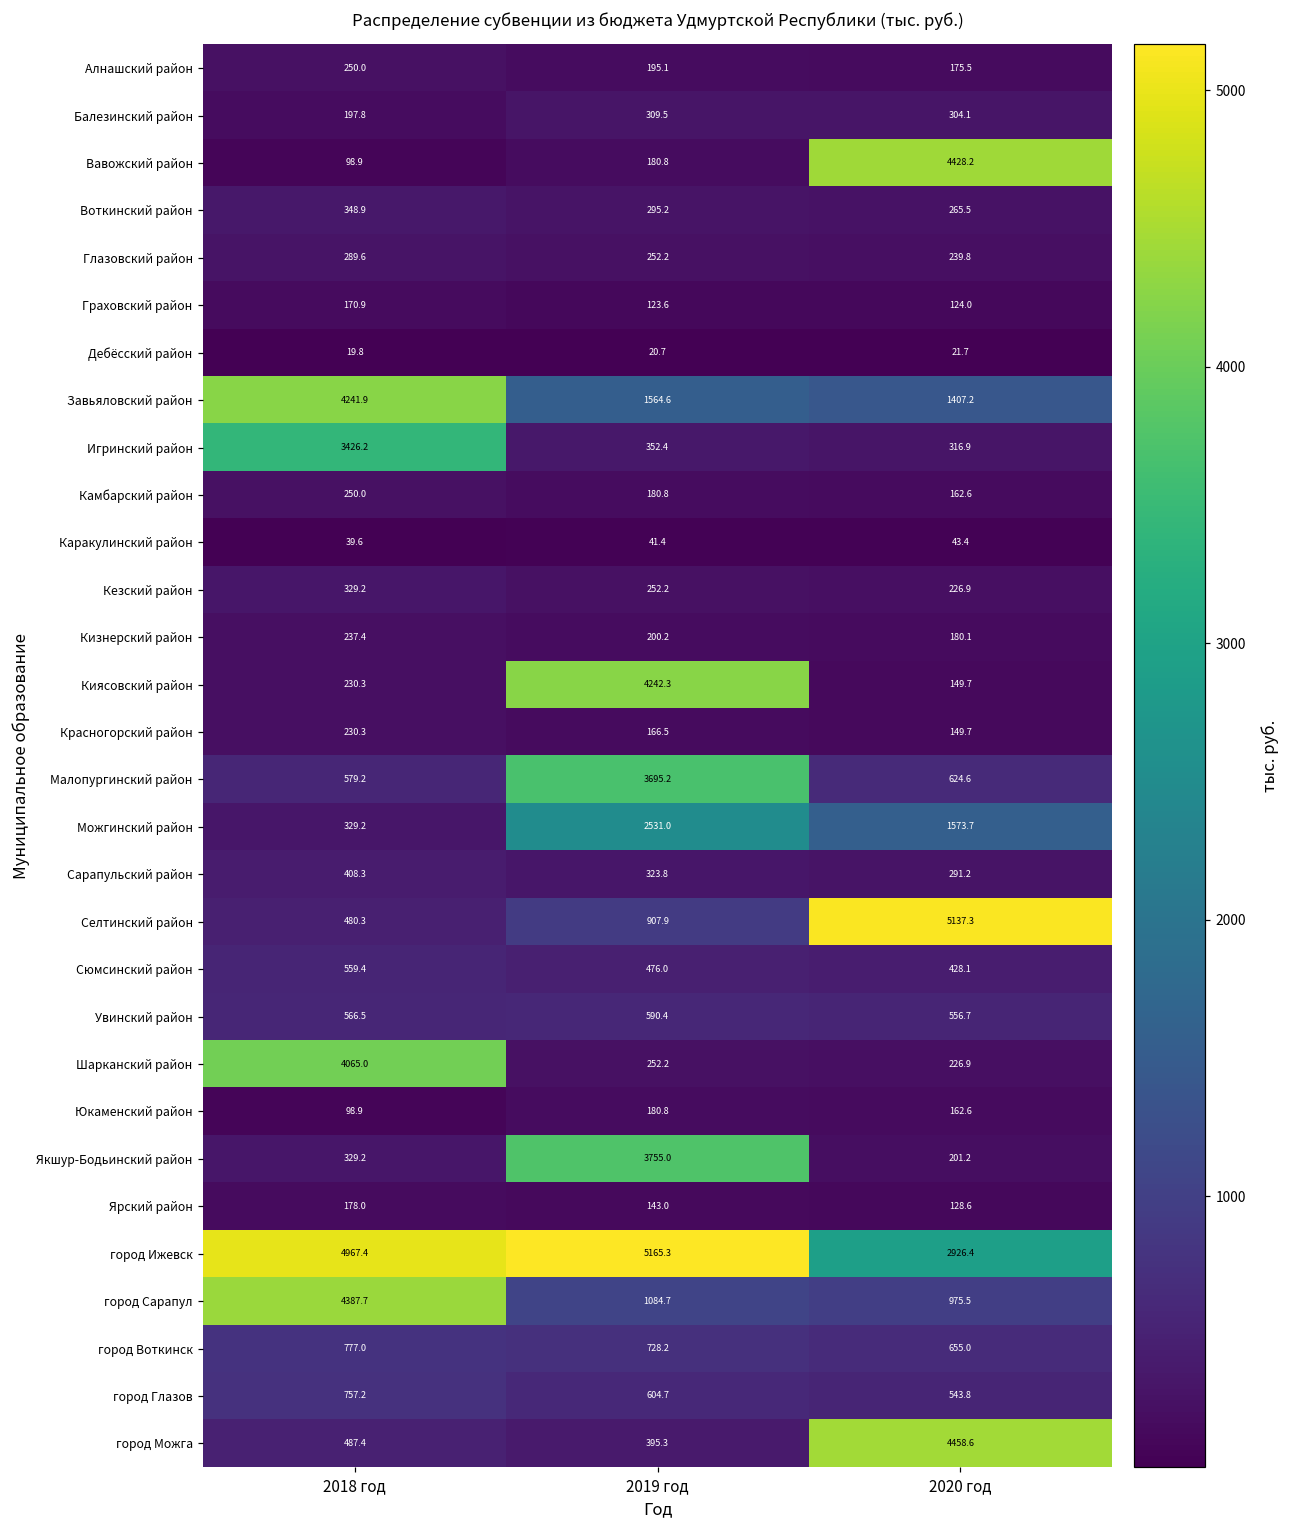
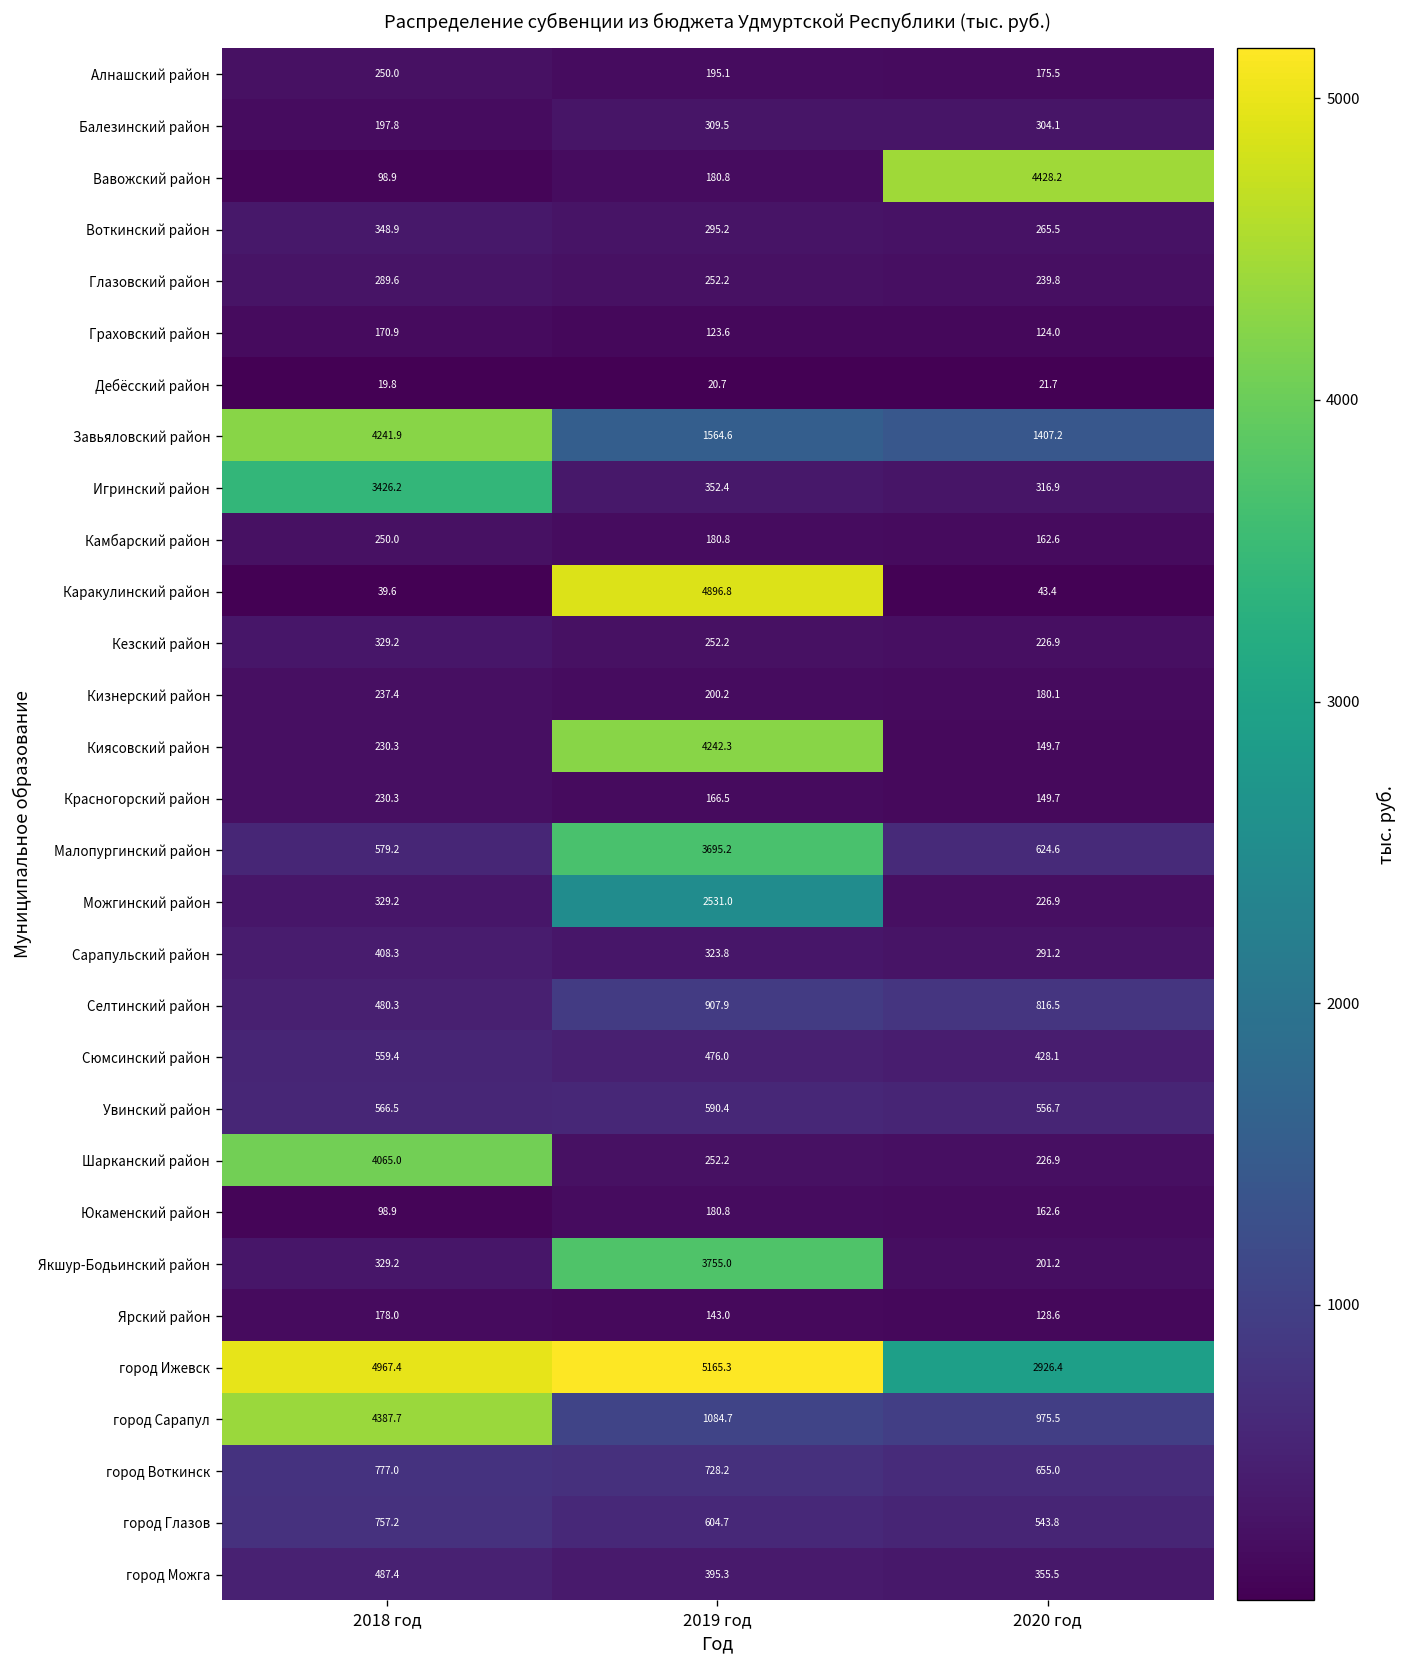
  {
    "Алнашский район": {
      "2018 год": 250.0,
      "2019 год": 195.1,
      "2020 год": 175.5
    },
    "Балезинский район": {
      "2018 год": 197.8,
      "2019 год": 309.5,
      "2020 год": 304.1
    },
    "Вавожский район": {
      "2018 год": 98.9,
      "2019 год": 180.8,
      "2020 год": 4428.2
    },
    "Воткинский район": {
      "2018 год": 348.9,
      "2019 год": 295.2,
      "2020 год": 265.5
    },
    "Глазовский район": {
      "2018 год": 289.6,
      "2019 год": 252.2,
      "2020 год": 239.8
    },
    "Граховский район": {
      "2018 год": 170.9,
      "2019 год": 123.6,
      "2020 год": 124.0
    },
    "Дебёсский район": {
      "2018 год": 19.8,
      "2019 год": 20.7,
      "2020 год": 21.7
    },
    "Завьяловский район": {
      "2018 год": 4241.9,
      "2019 год": 1564.6,
      "2020 год": 1407.2
    },
    "Игринский район": {
      "2018 год": 3426.2,
      "2019 год": 352.4,
      "2020 год": 316.9
    },
    "Камбарский район": {
      "2018 год": 250.0,
      "2019 год": 180.8,
      "2020 год": 162.6
    },
    "Каракулинский район": {
      "2018 год": 39.6,
-     "2019 год": 41.4,
+     "2019 год": 4896.8,
      "2020 год": 43.4
    },
    "Кезский район": {
      "2018 год": 329.2,
      "2019 год": 252.2,
      "2020 год": 226.9
    },
    "Кизнерский район": {
      "2018 год": 237.4,
      "2019 год": 200.2,
      "2020 год": 180.1
    },
    "Киясовский район": {
      "2018 год": 230.3,
      "2019 год": 4242.3,
      "2020 год": 149.7
    },
    "Красногорский район": {
      "2018 год": 230.3,
      "2019 год": 166.5,
      "2020 год": 149.7
    },
    "Малопургинский район": {
      "2018 год": 579.2,
      "2019 год": 3695.2,
      "2020 год": 624.6
    },
    "Можгинский район": {
      "2018 год": 329.2,
      "2019 год": 2531.0,
-     "2020 год": 1573.7
+     "2020 год": 226.9
    },
    "Сарапульский район": {
      "2018 год": 408.3,
      "2019 год": 323.8,
      "2020 год": 291.2
    },
    "Селтинский район": {
      "2018 год": 480.3,
      "2019 год": 907.9,
-     "2020 год": 5137.3
+     "2020 год": 816.5
    },
    "Сюмсинский район": {
      "2018 год": 559.4,
      "2019 год": 476.0,
      "2020 год": 428.1
    },
    "Увинский район": {
      "2018 год": 566.5,
      "2019 год": 590.4,
      "2020 год": 556.7
    },
    "Шарканский район": {
      "2018 год": 4065.0,
      "2019 год": 252.2,
      "2020 год": 226.9
    },
    "Юкаменский район": {
      "2018 год": 98.9,
      "2019 год": 180.8,
      "2020 год": 162.6
    },
    "Якшур-Бодьинский район": {
      "2018 год": 329.2,
      "2019 год": 3755.0,
      "2020 год": 201.2
    },
    "Ярский район": {
      "2018 год": 178.0,
      "2019 год": 143.0,
      "2020 год": 128.6
    },
    "город Ижевск": {
      "2018 год": 4967.4,
      "2019 год": 5165.3,
      "2020 год": 2926.4
    },
    "город Сарапул": {
      "2018 год": 4387.7,
      "2019 год": 1084.7,
      "2020 год": 975.5
    },
    "город Воткинск": {
      "2018 год": 777.0,
      "2019 год": 728.2,
      "2020 год": 655.0
    },
    "город Глазов": {
      "2018 год": 757.2,
      "2019 год": 604.7,
      "2020 год": 543.8
    },
    "город Можга": {
      "2018 год": 487.4,
      "2019 год": 395.3,
-     "2020 год": 4458.6
+     "2020 год": 355.5
    }
  }
